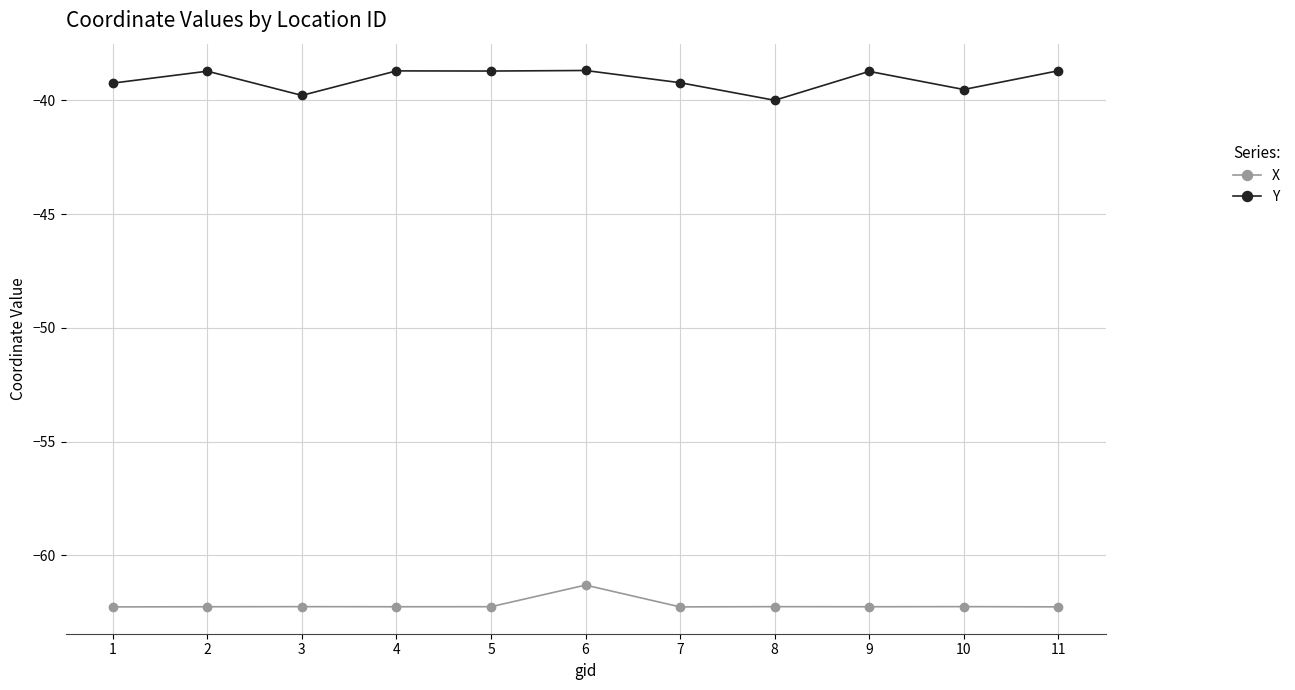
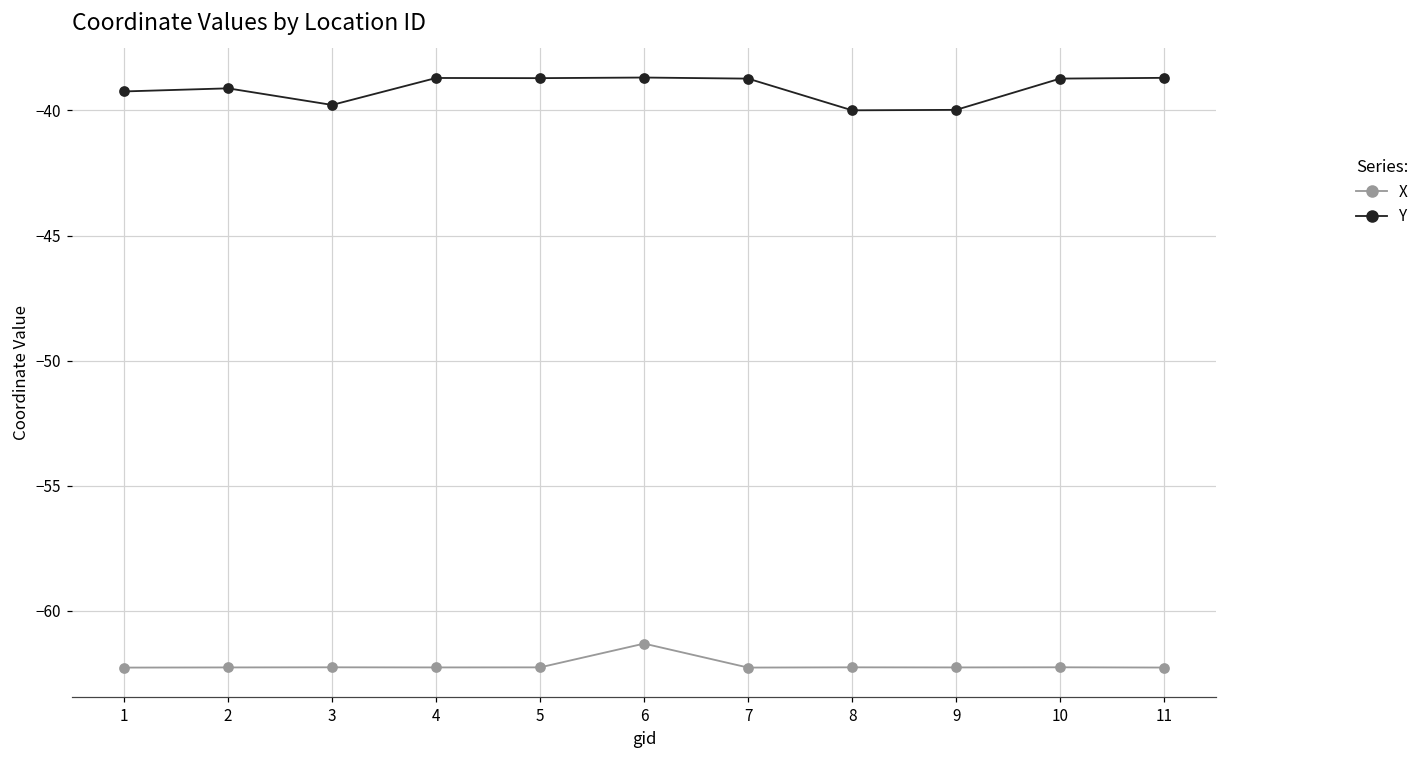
  {
    "X": {
      "1": -62.3,
      "2": -62.3,
      "3": -62.3,
      "4": -62.3,
      "5": -62.3,
      "6": -61.3,
      "7": -62.3,
      "8": -62.3,
      "9": -62.3,
      "10": -62.3,
      "11": -62.3
    },
    "Y": {
      "1": -39.2,
-     "2": -38.7,
+     "2": -39.1,
      "3": -39.8,
      "4": -38.7,
      "5": -38.7,
      "6": -38.7,
-     "7": -39.2,
+     "7": -38.7,
      "8": -40.0,
-     "9": -38.7,
-     "10": -39.5,
+     "9": -40.0,
+     "10": -38.7,
      "11": -38.7
    }
  }
